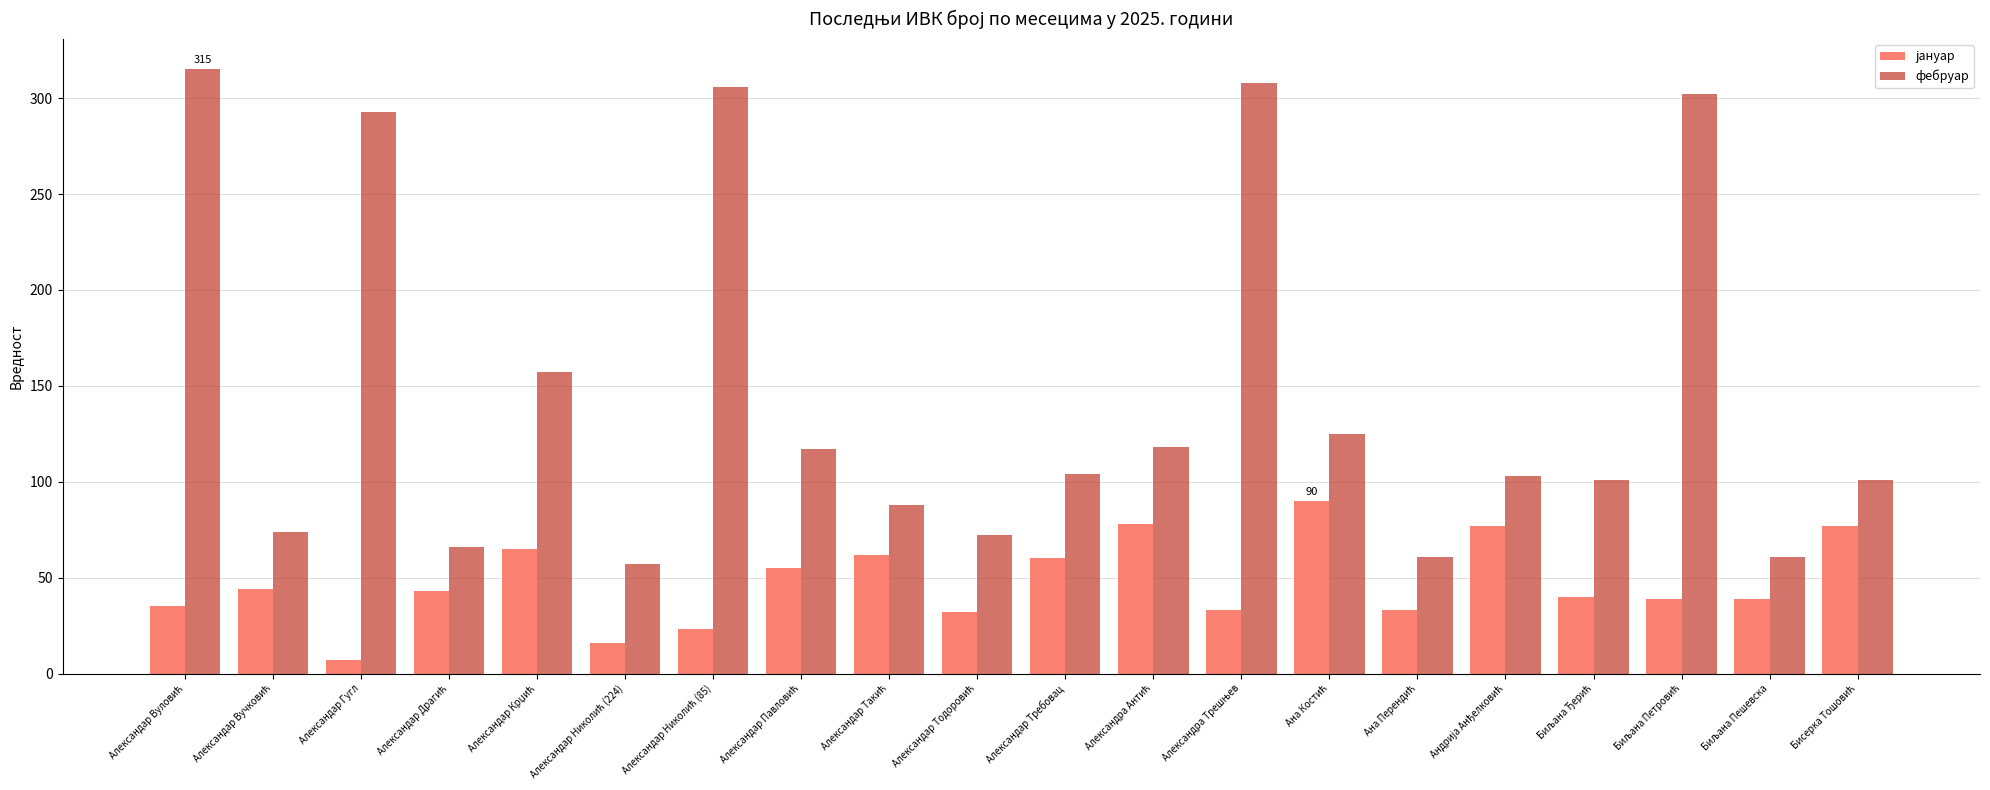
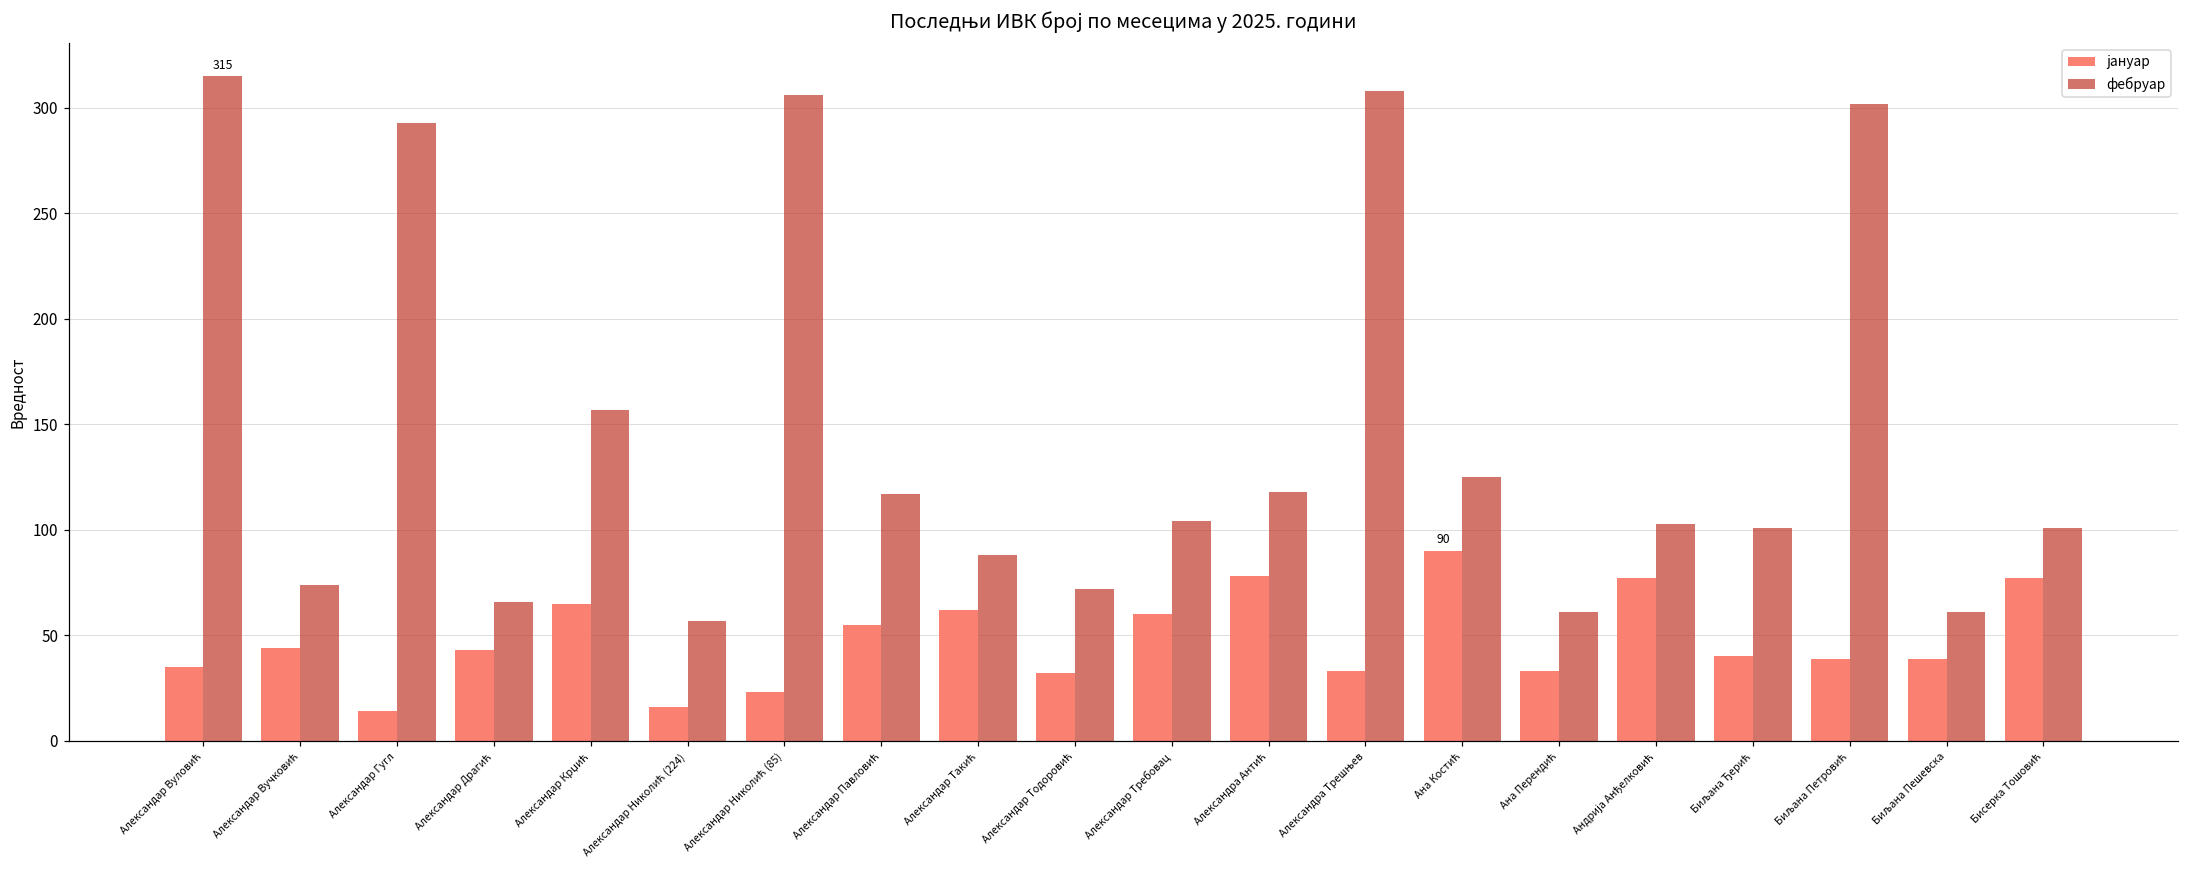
  {
    "јануар": {
      "Александар Вуловић": 35,
      "Александар Вучковић": 44,
-     "Александар Гугл": 7,
+     "Александар Гугл": 14,
      "Александар Драгић": 43,
      "Александар Крџић": 65,
      "Александар Николић (224)": 16,
      "Александар Николић (85)": 23,
      "Александар Павловић": 55,
      "Александар Такић": 62,
      "Александар Тодоровић": 32,
      "Александар Требовац": 60,
      "Александра Антић": 78,
      "Александра Трешњев": 33,
      "Ана Перендић": 33,
      "Андрија Анђелковић": 77,
      "Биљана Ђерић": 40,
      "Биљана Петровић": 39,
      "Биљана Пешевска": 39,
      "Бисерка Тошовић": 77
    },
    "фебруар": {
      "Александар Вуловић": 315
    }
  }
